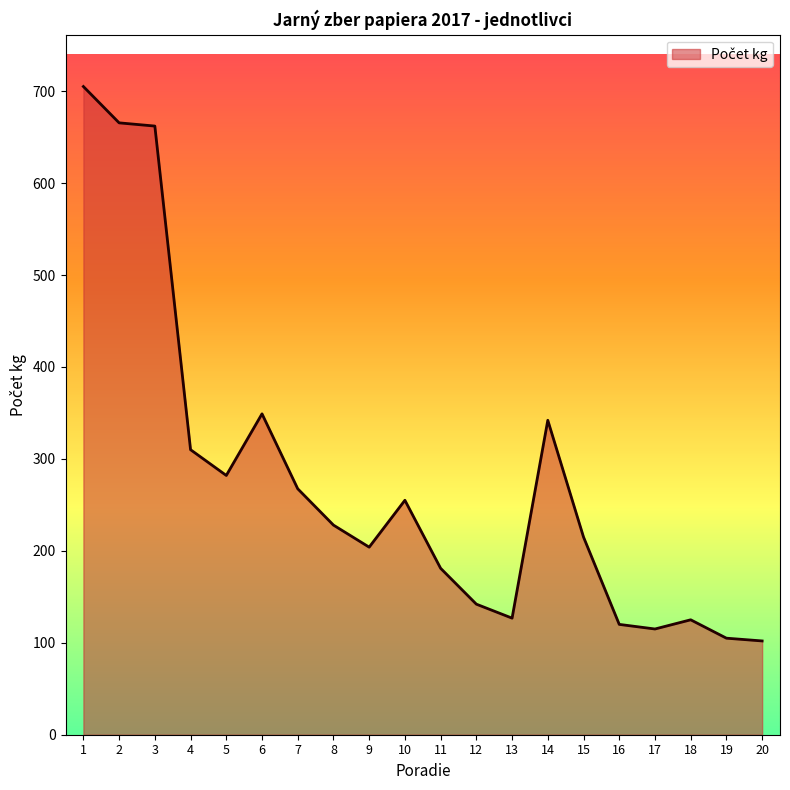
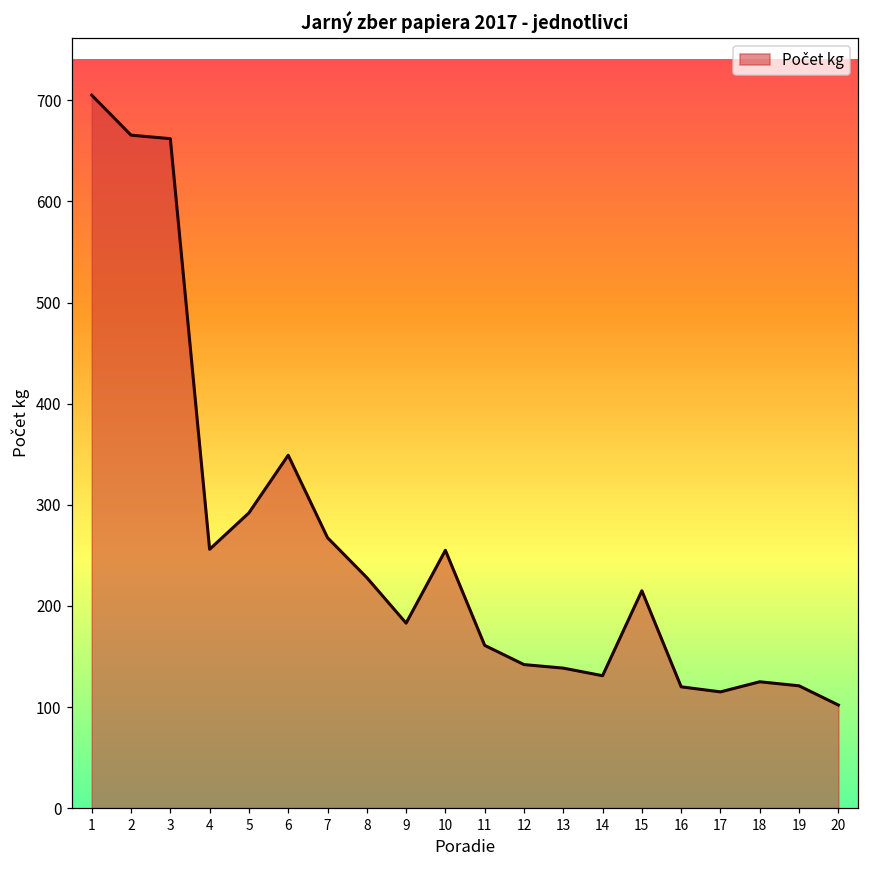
  {
    "1": 710,
    "2": 670,
    "3": 660,
-   "4": 310,
-   "5": 280,
+   "4": 260,
+   "5": 290,
    "6": 350,
    "7": 270,
    "8": 230,
-   "9": 200,
+   "9": 180,
    "10": 260,
-   "11": 180,
+   "11": 160,
    "12": 140,
-   "13": 130,
-   "14": 340,
+   "13": 140,
+   "14": 130,
    "15": 220,
    "16": 120,
    "17": 120,
    "18": 130,
-   "19": 110,
+   "19": 120,
    "20": 100
  }
